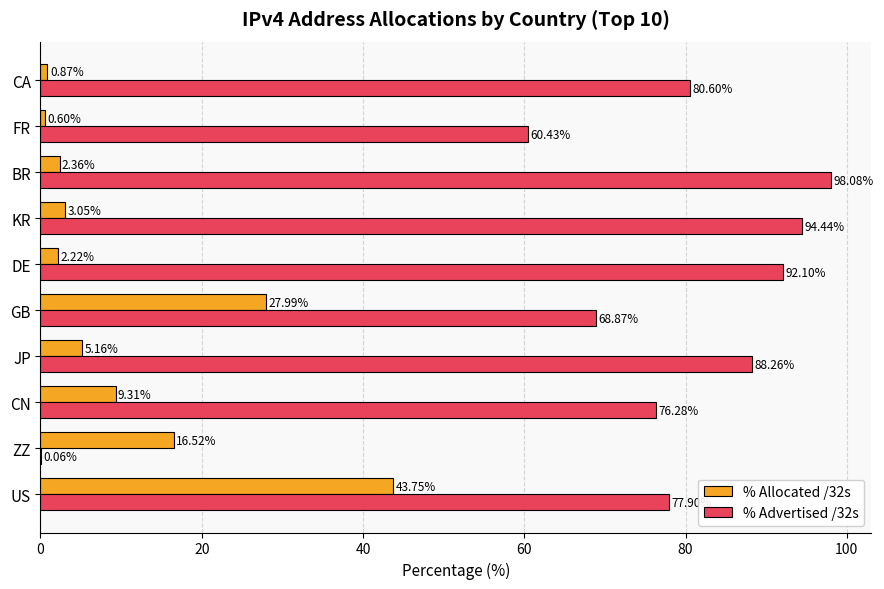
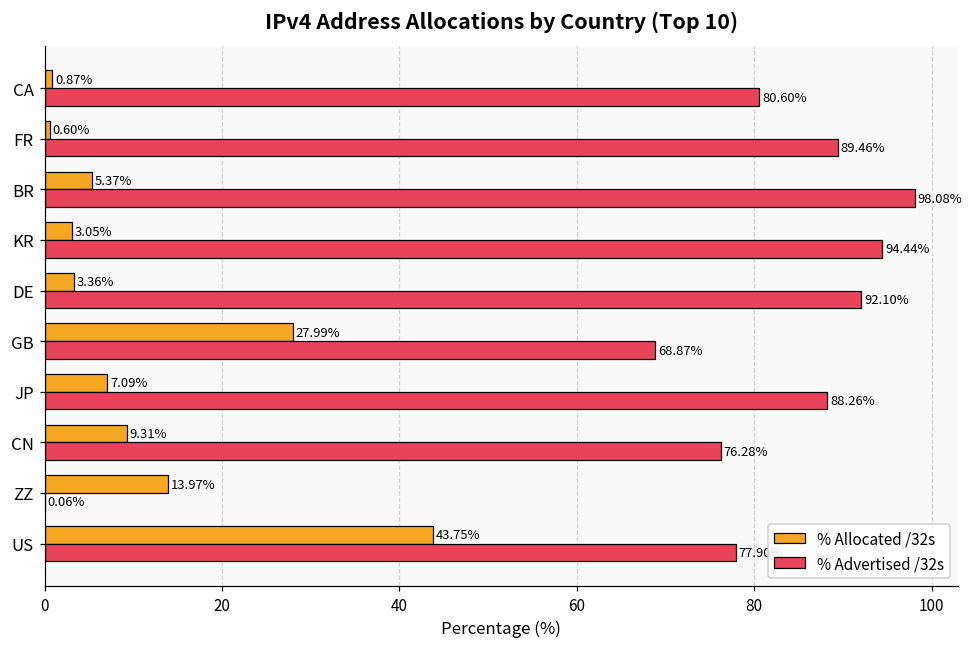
  {
    "% Allocated /32s": {
      "CA": "0.87%",
      "FR": "0.60%",
-     "BR": "2.36%",
+     "BR": "5.37%",
      "KR": "3.05%",
-     "DE": "2.22%",
+     "DE": "3.36%",
      "GB": "27.99%",
-     "JP": "5.16%",
+     "JP": "7.09%",
      "CN": "9.31%",
-     "ZZ": "16.52%",
+     "ZZ": "13.97%",
      "US": "43.75%"
    },
    "% Advertised /32s": {
      "CA": "80.60%",
-     "FR": "60.43%",
+     "FR": "89.46%",
      "BR": "98.08%",
      "KR": "94.44%",
      "DE": "92.10%",
      "GB": "68.87%",
      "JP": "88.26%",
      "CN": "76.28%",
      "ZZ": "0.06%"
    }
  }
